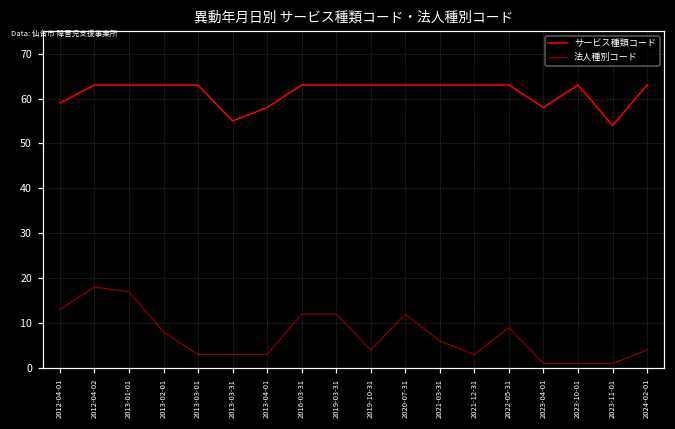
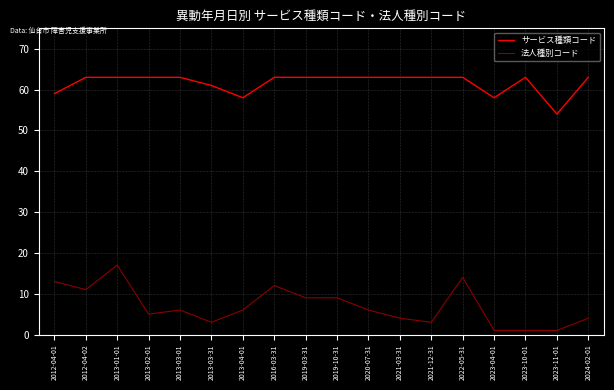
  {
    "サービス種類コード": {
      "2012-04-01": 59,
      "2012-04-02": 63,
      "2013-01-01": 63,
      "2013-02-01": 63,
      "2013-03-01": 63,
-     "2013-03-31": 55,
+     "2013-03-31": 61,
      "2013-04-01": 58,
      "2016-03-31": 63,
      "2019-03-31": 63,
      "2019-10-31": 63,
      "2020-07-31": 63,
      "2021-03-31": 63,
      "2021-12-31": 63,
      "2022-05-31": 63,
      "2023-04-01": 58,
      "2023-10-01": 63,
      "2023-11-01": 54,
      "2024-02-01": 63
    },
    "法人種別コード": {
      "2012-04-01": 13,
-     "2012-04-02": 18,
+     "2012-04-02": 11,
      "2013-01-01": 17,
-     "2013-02-01": 8,
-     "2013-03-01": 3,
+     "2013-02-01": 5,
+     "2013-03-01": 6,
      "2013-03-31": 3,
-     "2013-04-01": 3,
+     "2013-04-01": 6,
      "2016-03-31": 12,
-     "2019-03-31": 12,
-     "2019-10-31": 4,
-     "2020-07-31": 12,
-     "2021-03-31": 6,
+     "2019-03-31": 9,
+     "2019-10-31": 9,
+     "2020-07-31": 6,
+     "2021-03-31": 4,
      "2021-12-31": 3,
-     "2022-05-31": 9,
+     "2022-05-31": 14,
      "2023-04-01": 1,
      "2023-10-01": 1,
      "2023-11-01": 1,
      "2024-02-01": 4
    }
  }
